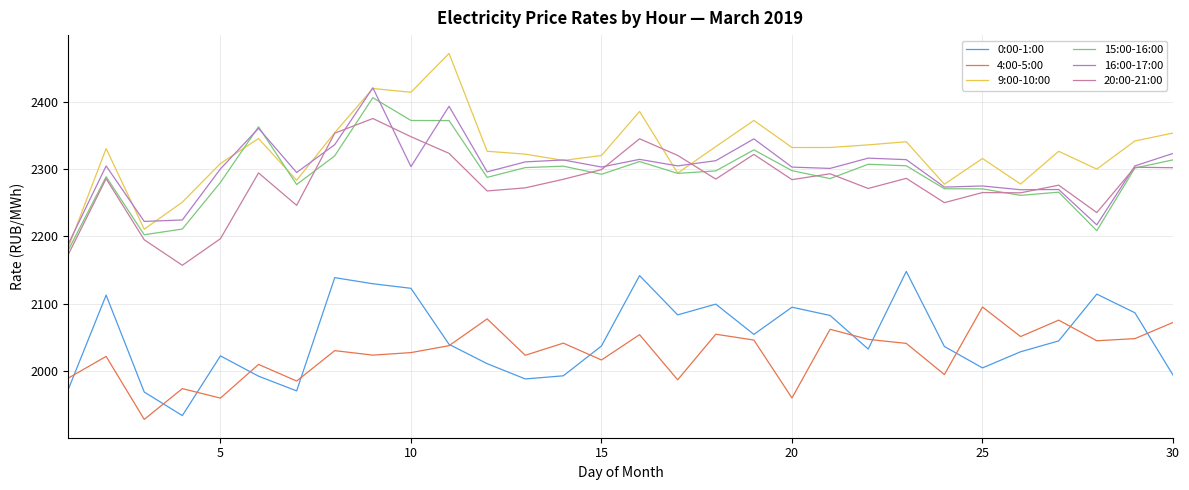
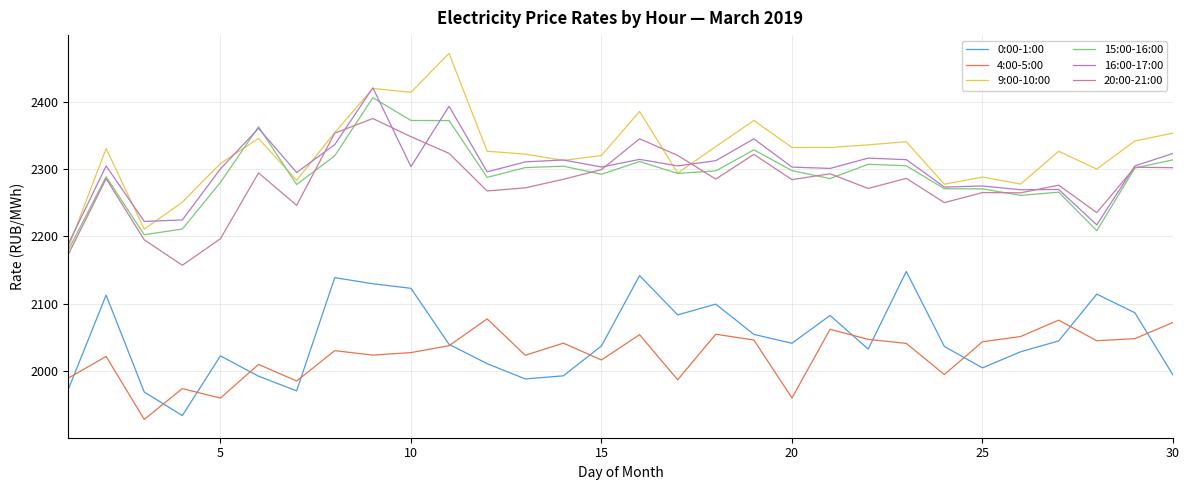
  {
    "0:00-1:00": {
      "5": 2020,
      "10": 2120,
      "15": 2040,
-     "20": 2090,
+     "20": 2040,
      "25": 2000,
      "30": 1990
    },
    "4:00-5:00": {
      "5": 1960,
      "10": 2030,
      "15": 2020,
      "20": 1960,
-     "25": 2090,
+     "25": 2040,
      "30": 2070
    },
    "9:00-10:00": {
      "5": 2310,
      "10": 2410,
      "15": 2320,
      "20": 2330,
-     "25": 2320,
+     "25": 2290,
      "30": 2350
    },
    "15:00-16:00": {
      "5": 2280,
      "10": 2370,
      "15": 2290,
      "20": 2300,
      "25": 2270,
      "30": 2310
    }
  }
